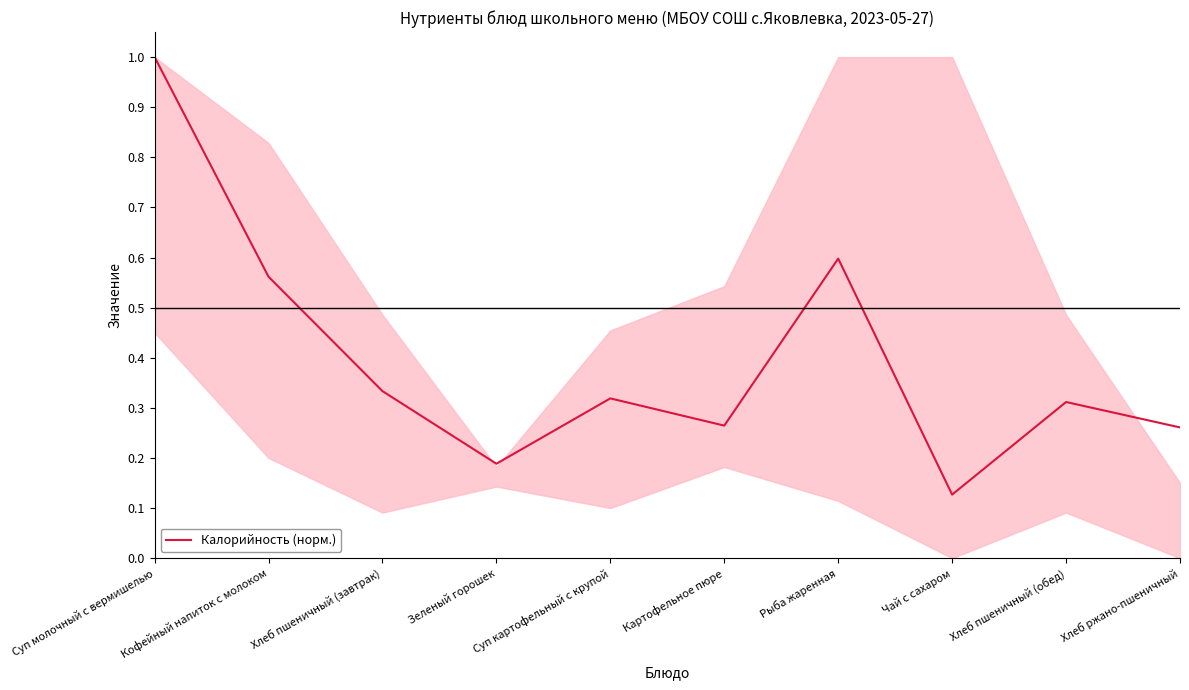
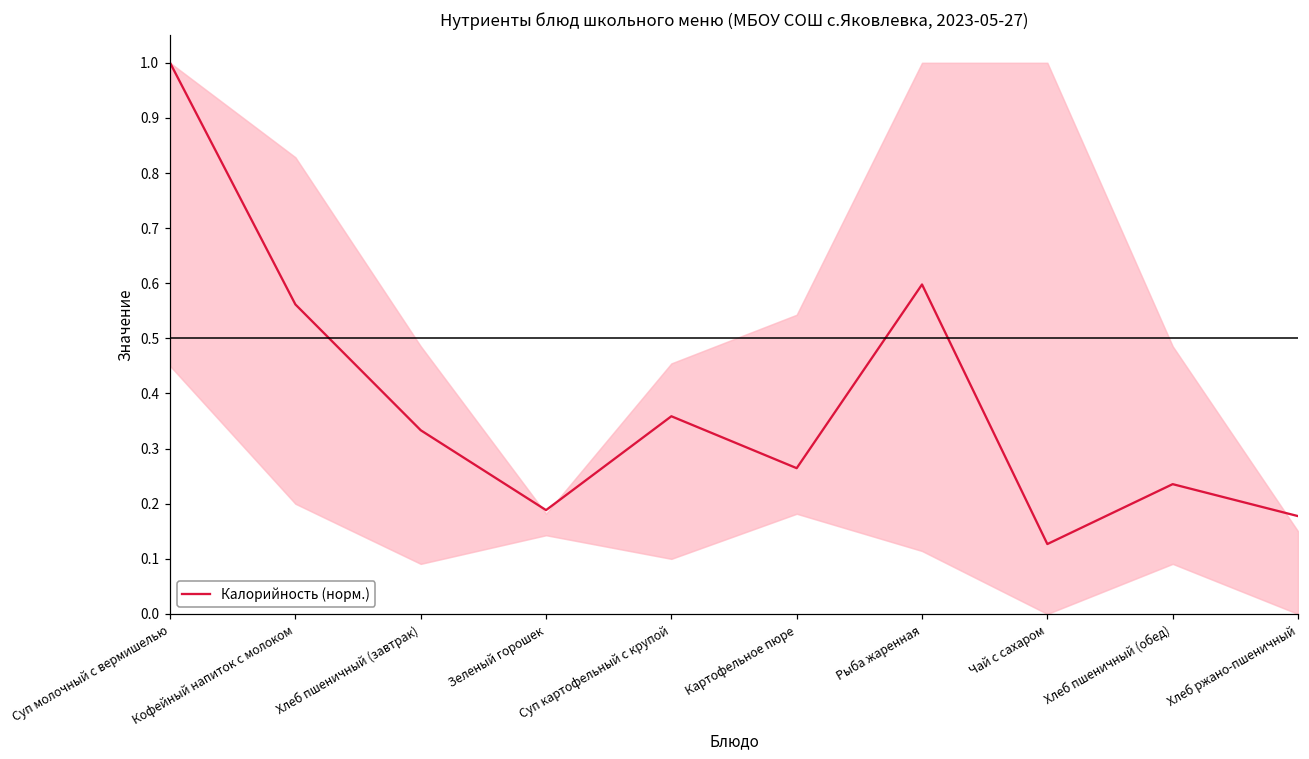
  {
    "Калорийность (норм.)": {
      "Кофейный напиток с молоком": 0.56,
      "Хлеб пшеничный (завтрак)": 0.33,
      "Зеленый горошек": 0.19,
-     "Суп картофельный с крупой": 0.32,
+     "Суп картофельный с крупой": 0.36,
      "Картофельное пюре": 0.26,
      "Рыба жаренная": 0.60,
      "Чай с сахаром": 0.13,
-     "Хлеб пшеничный (обед)": 0.31,
-     "Хлеб ржано-пшеничный": 0.26
+     "Хлеб пшеничный (обед)": 0.24,
+     "Хлеб ржано-пшеничный": 0.18
    }
  }
